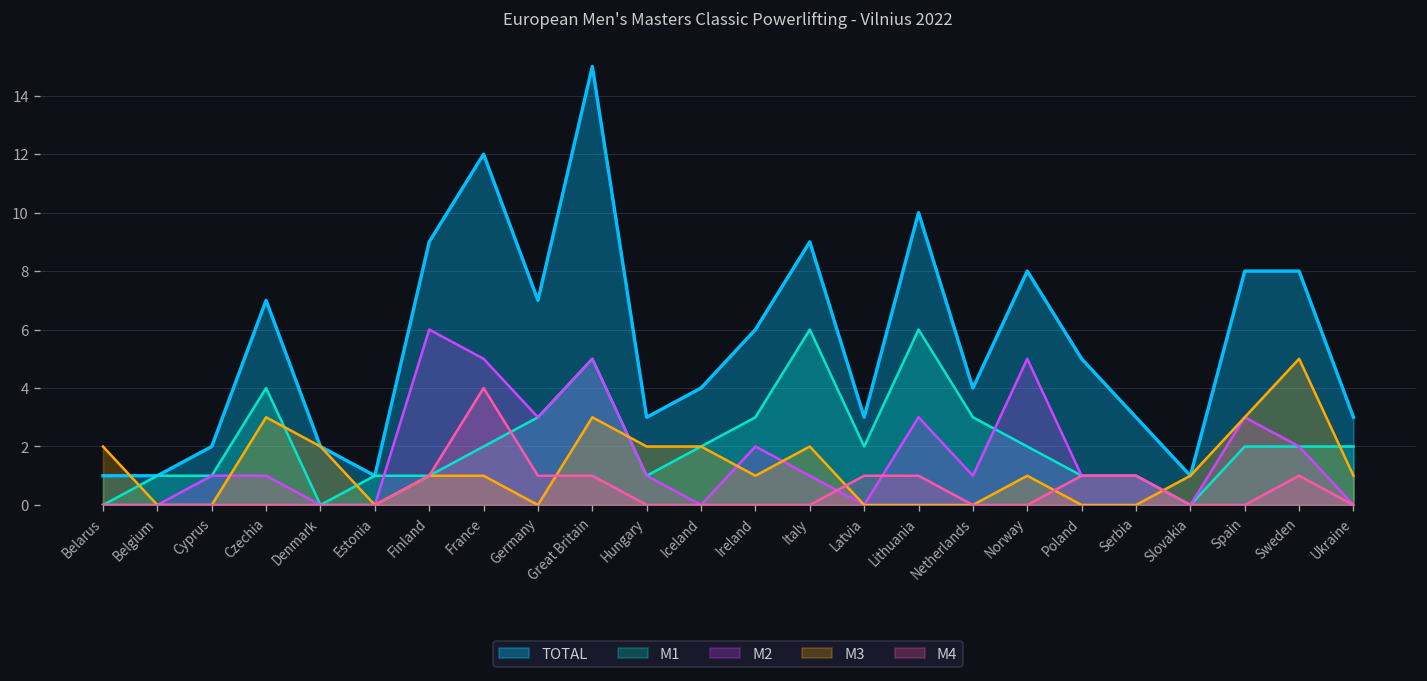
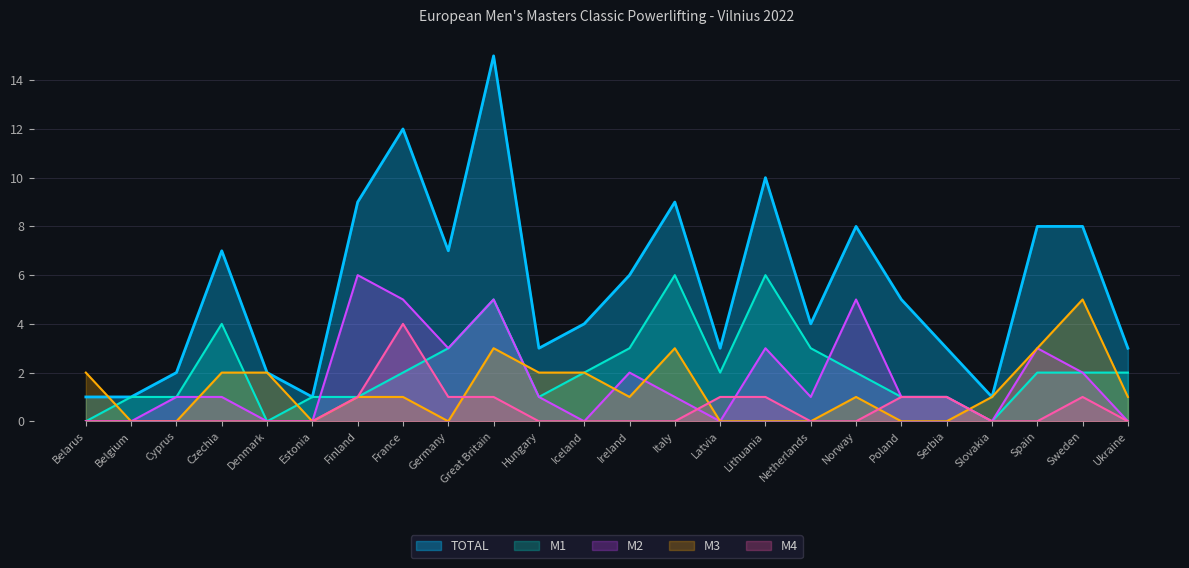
  {
    "M3": {
      "Belarus": 2,
-     "Czechia": 3,
+     "Czechia": 2,
      "France": 1,
      "Germany": 0,
      "Great Britain": 3,
      "Hungary": 2,
      "Ireland": 1,
-     "Italy": 2,
+     "Italy": 3,
      "Lithuania": 0,
      "Norway": 1,
      "Poland": 0,
      "Serbia": 0,
      "Sweden": 5,
      "Ukraine": 1
    }
  }
